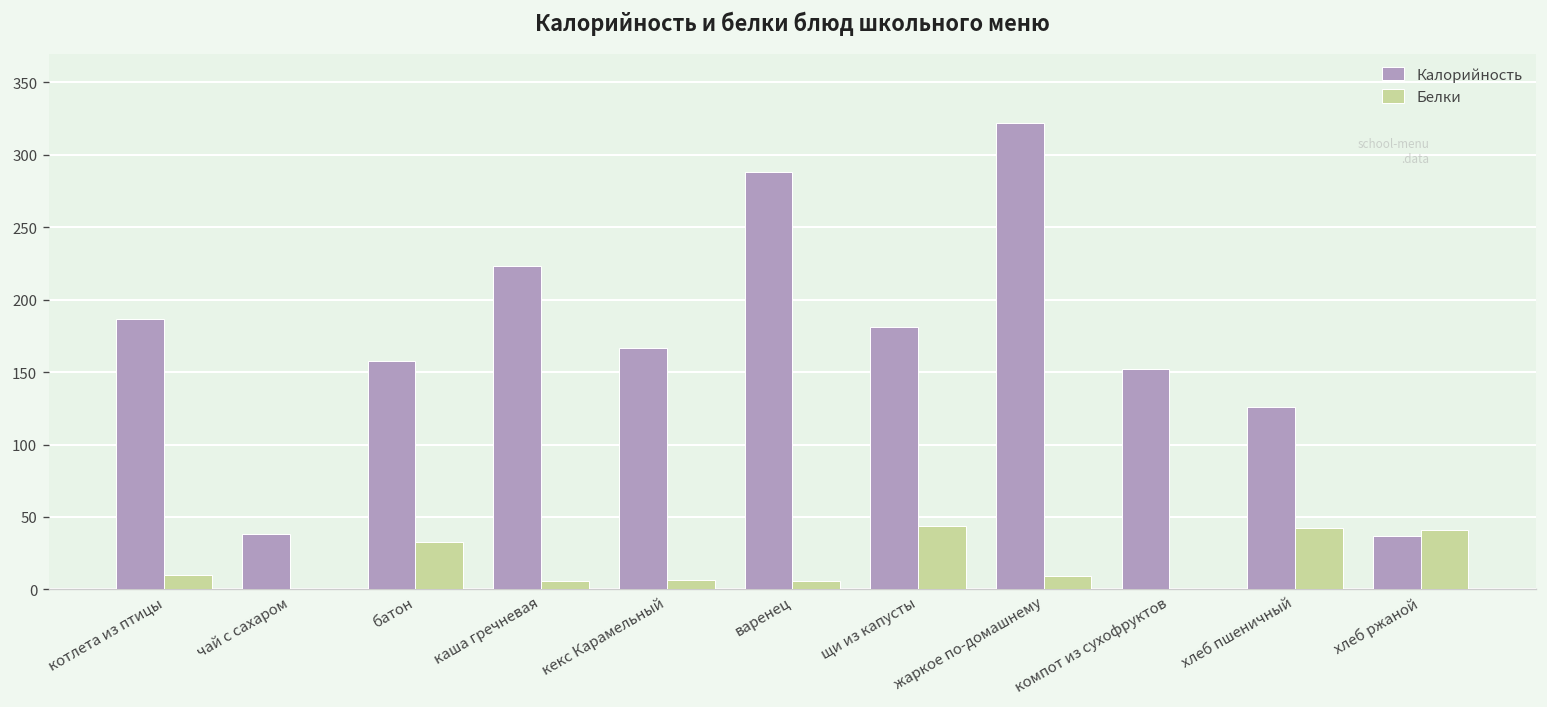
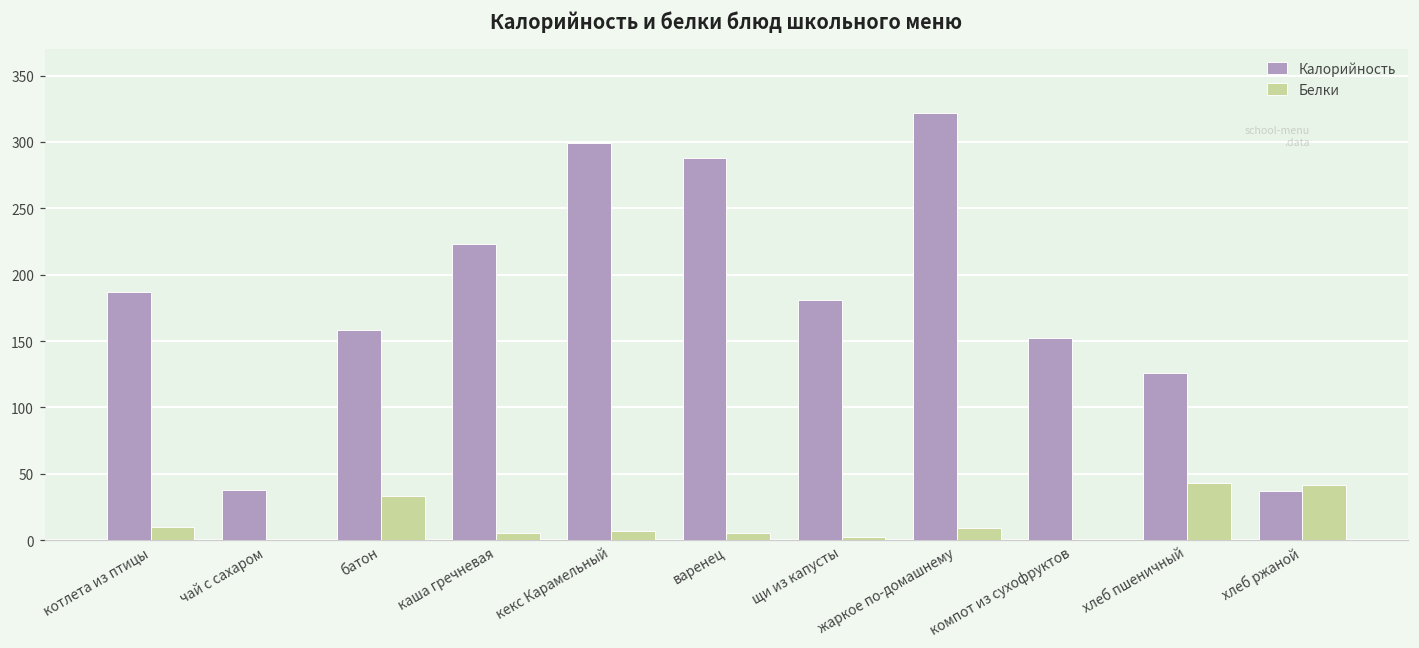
  {
    "Калорийность": {
      "котлета из птицы": 187,
      "чай с сахаром": 38,
      "батон": 158,
      "каша гречневая": 223,
-     "кекс Карамельный": 167,
+     "кекс Карамельный": 299,
      "варенец": 288,
      "щи из капусты": 181,
      "жаркое по-домашнему": 322,
      "компот из сухофруктов": 152,
      "хлеб пшеничный": 126,
      "хлеб ржаной": 37
    },
    "Белки": {
      "котлета из птицы": 10,
      "батон": 33,
      "каша гречневая": 6,
      "кекс Карамельный": 7,
      "варенец": 6,
-     "щи из капусты": 44,
+     "щи из капусты": 3,
      "жаркое по-домашнему": 9,
      "хлеб пшеничный": 43,
      "хлеб ржаной": 41
    }
  }
